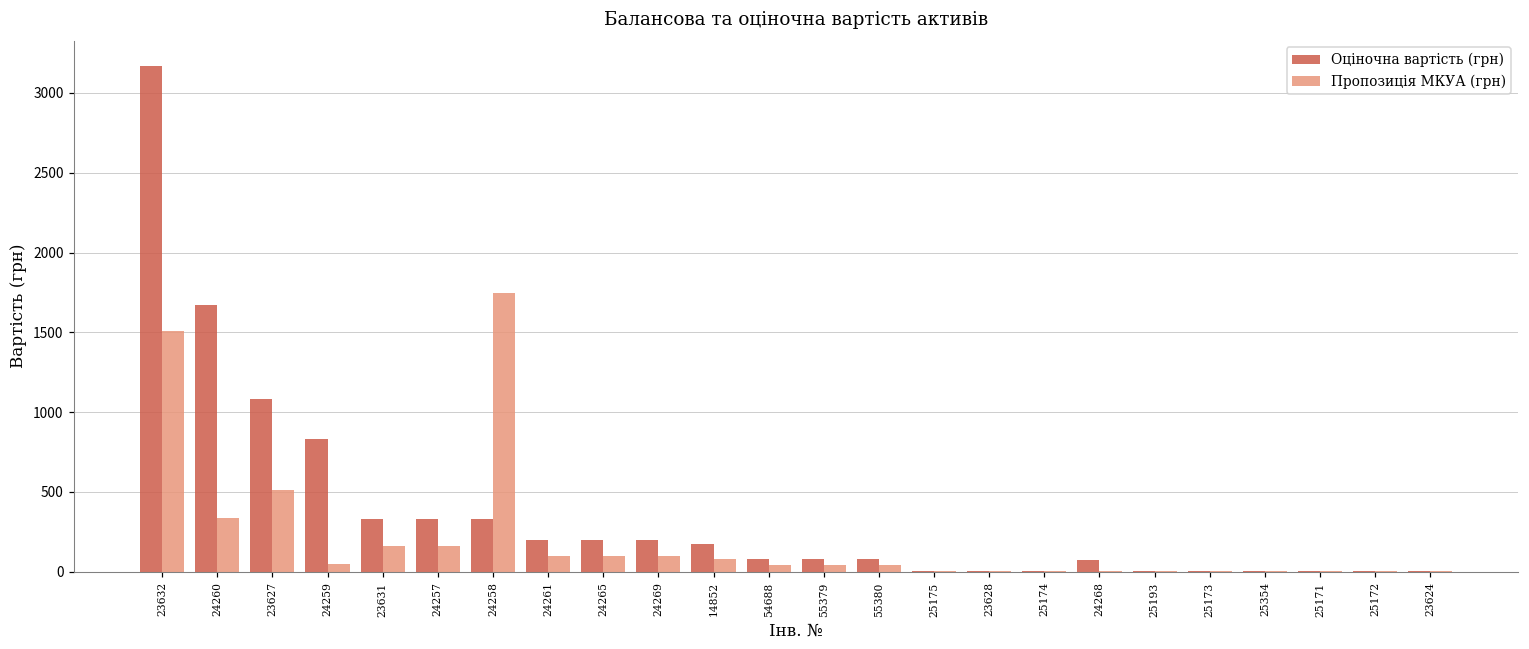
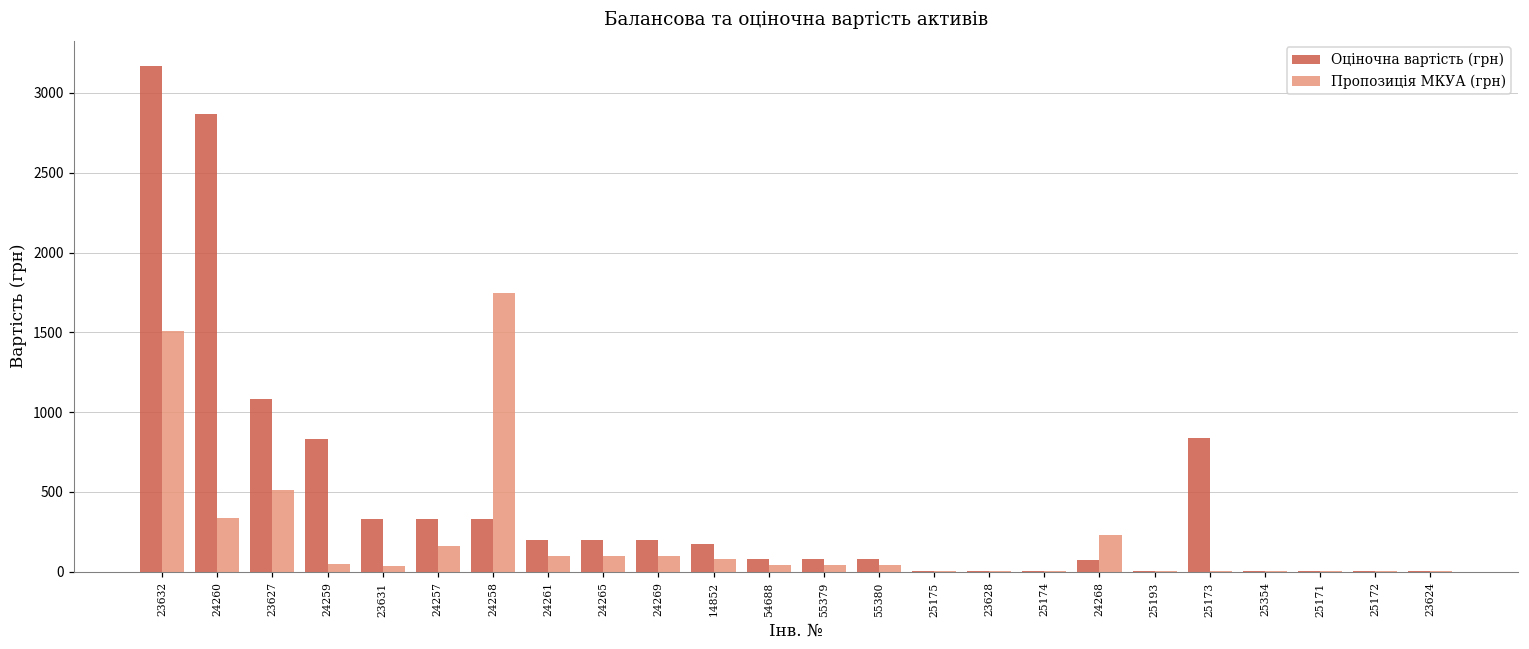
  {
    "Оціночна вартість (грн)": {
      "23632": 3170,
-     "24260": 1670,
+     "24260": 2870,
      "23627": 1080,
      "24259": 830,
      "23631": 330,
      "24257": 330,
      "24258": 330,
      "24261": 200,
      "24265": 200,
      "24269": 200,
      "14852": 170,
      "54688": 80,
      "55379": 80,
      "55380": 80,
      "24268": 70,
-     "25173": 0
+     "25173": 840
    },
    "Пропозиція МКУА (грн)": {
      "23632": 1510,
      "24260": 330,
      "23627": 510,
      "24259": 50,
-     "23631": 160,
+     "23631": 40,
      "24257": 160,
      "24258": 1750,
      "24261": 100,
      "24265": 100,
      "24269": 100,
      "14852": 80,
      "54688": 40,
      "55379": 40,
      "55380": 40,
-     "24268": 0
+     "24268": 230
    }
  }
